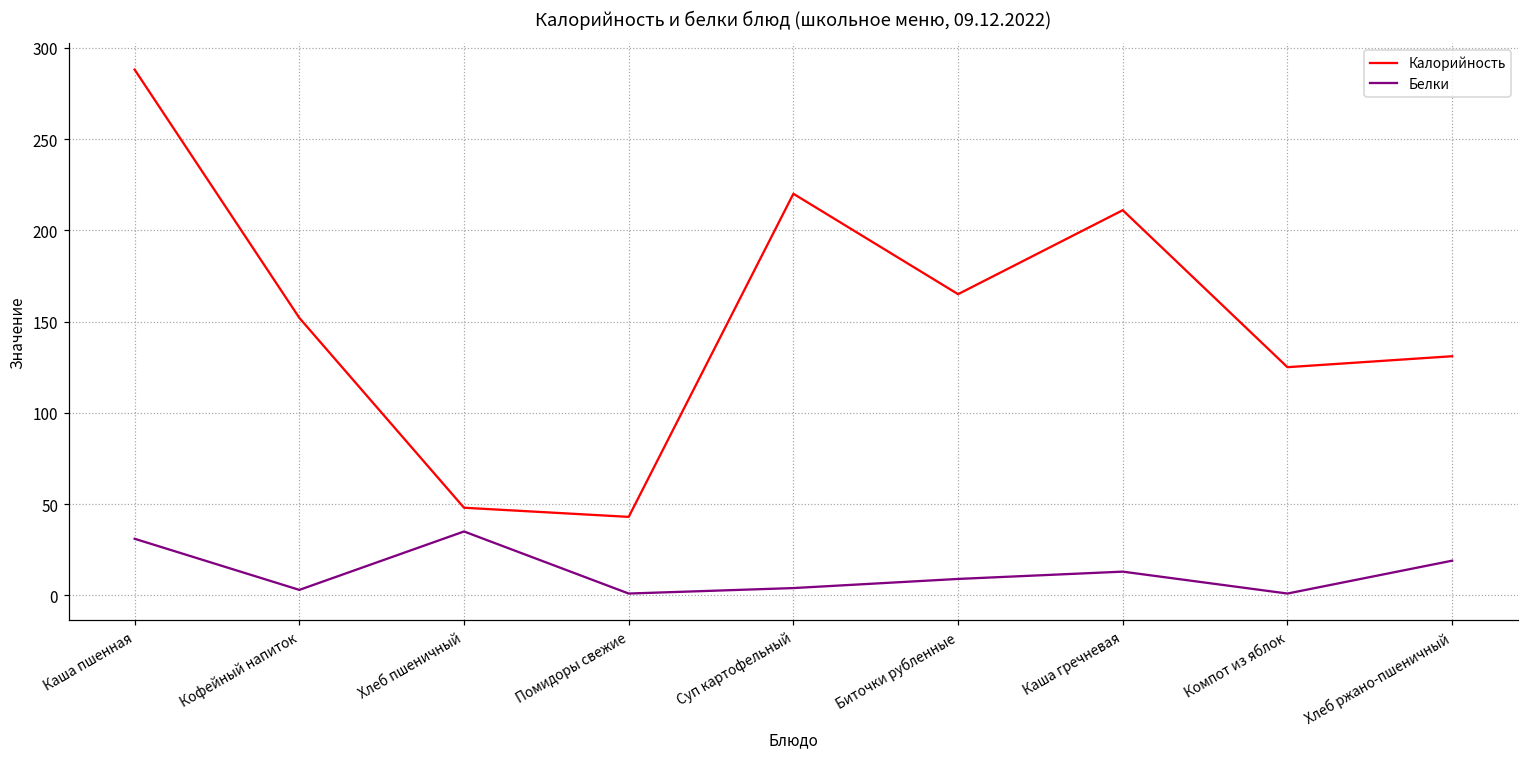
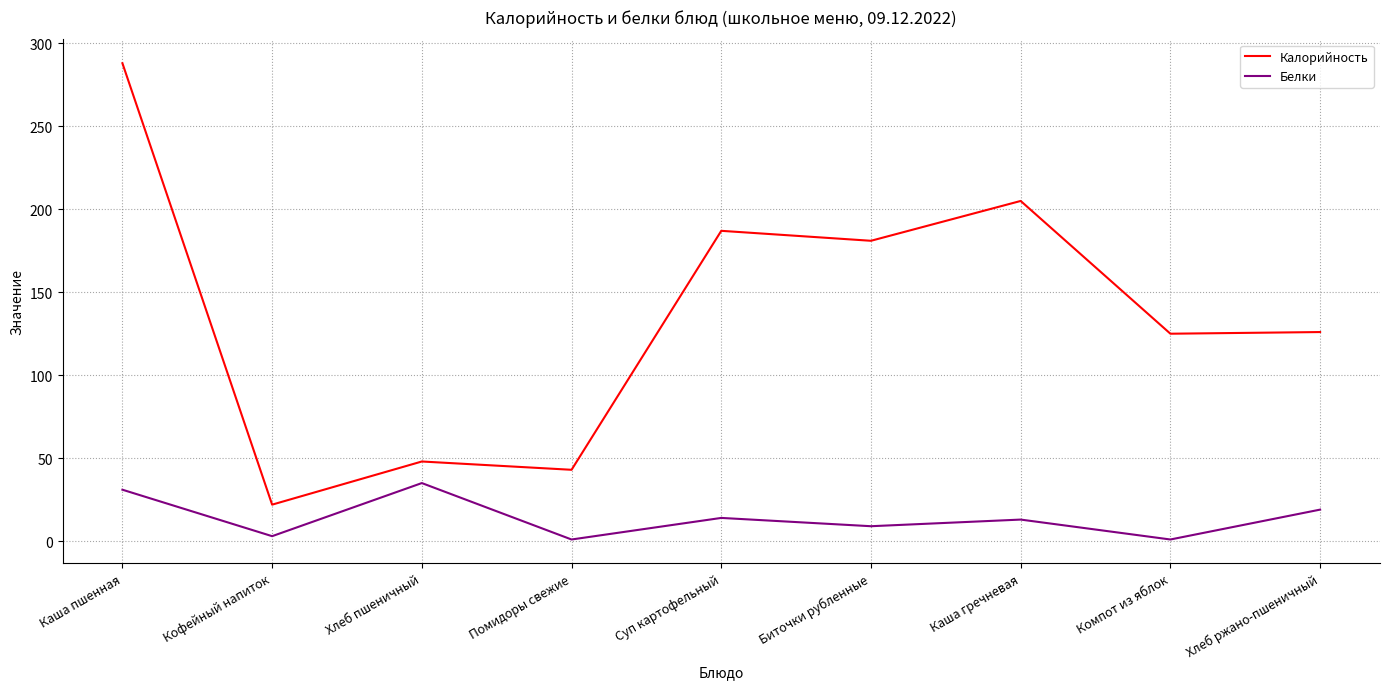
  {
    "Калорийность": {
      "Каша пшенная": 288,
-     "Кофейный напиток": 152,
+     "Кофейный напиток": 22,
      "Хлеб пшеничный": 48,
      "Помидоры свежие": 43,
-     "Суп картофельный": 220,
-     "Биточки рубленные": 165,
-     "Каша гречневая": 211,
+     "Суп картофельный": 187,
+     "Биточки рубленные": 181,
+     "Каша гречневая": 205,
      "Компот из яблок": 125,
-     "Хлеб ржано-пшеничный": 131
+     "Хлеб ржано-пшеничный": 126
    },
    "Белки": {
      "Каша пшенная": 31,
      "Кофейный напиток": 3,
      "Хлеб пшеничный": 35,
      "Помидоры свежие": 1,
-     "Суп картофельный": 4,
+     "Суп картофельный": 14,
      "Биточки рубленные": 9,
      "Каша гречневая": 13,
      "Компот из яблок": 1,
      "Хлеб ржано-пшеничный": 19
    }
  }
